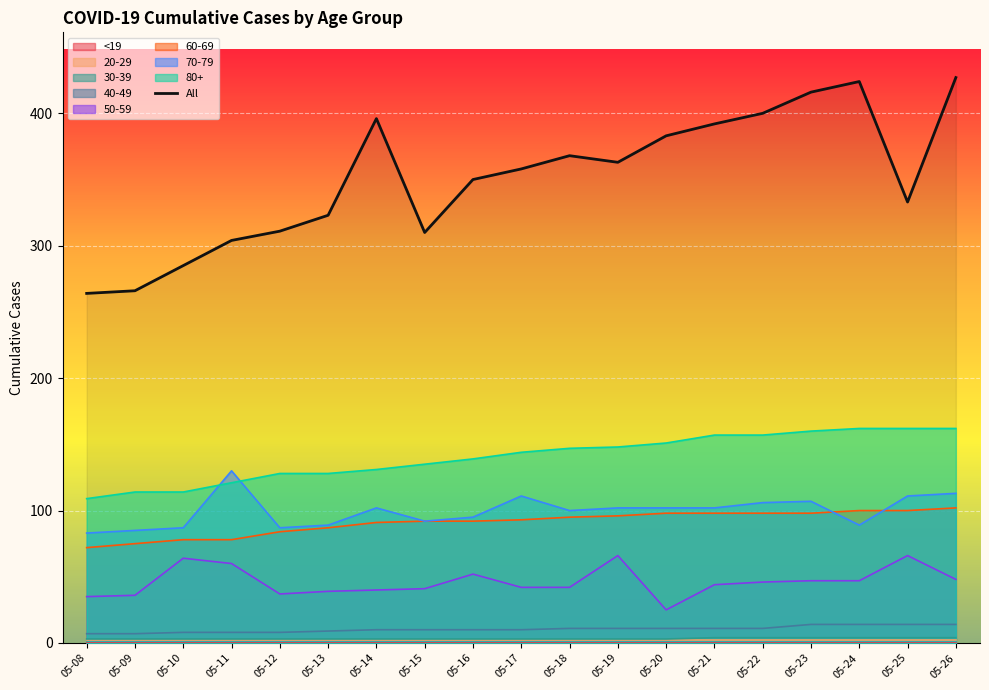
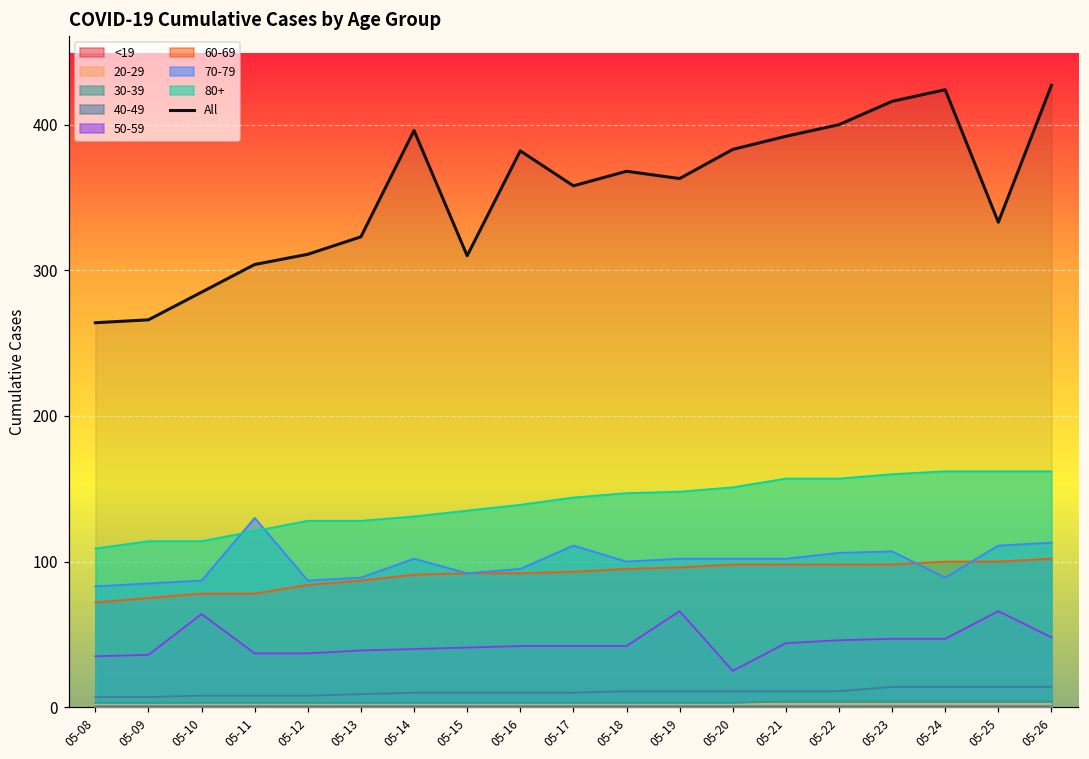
  {
    "20-29": {
      "05-21": 2,
      "05-22": 2,
      "05-23": 2,
      "05-24": 2,
      "05-25": 2,
      "05-26": 2
    },
    "50-59": {
      "05-08": 35,
      "05-09": 36,
      "05-10": 64,
-     "05-11": 60,
+     "05-11": 37,
      "05-12": 37,
      "05-13": 39,
      "05-14": 40,
      "05-15": 41,
-     "05-16": 52,
+     "05-16": 42,
      "05-17": 42,
      "05-18": 42,
      "05-19": 66,
      "05-20": 25,
      "05-21": 44,
      "05-22": 46,
      "05-23": 47,
      "05-24": 47,
      "05-25": 66,
      "05-26": 48
    },
    "70-79": {
      "05-08": 83,
      "05-09": 85,
      "05-10": 87,
      "05-11": 130,
      "05-12": 87,
      "05-13": 89,
      "05-14": 102,
      "05-16": 95,
      "05-17": 111,
      "05-18": 100,
      "05-19": 102,
      "05-20": 102,
      "05-21": 102,
      "05-22": 106,
      "05-23": 107,
      "05-24": 89,
      "05-25": 111,
      "05-26": 113
    },
    "All": {
      "05-08": 264,
      "05-09": 266,
      "05-10": 285,
      "05-11": 304,
      "05-12": 311,
      "05-13": 323,
      "05-14": 396,
      "05-15": 310,
-     "05-16": 350,
+     "05-16": 382,
      "05-17": 358,
      "05-18": 368,
      "05-19": 363,
      "05-20": 383,
      "05-21": 392,
      "05-22": 400,
      "05-23": 416,
      "05-24": 424,
      "05-25": 333,
      "05-26": 427
    }
  }
